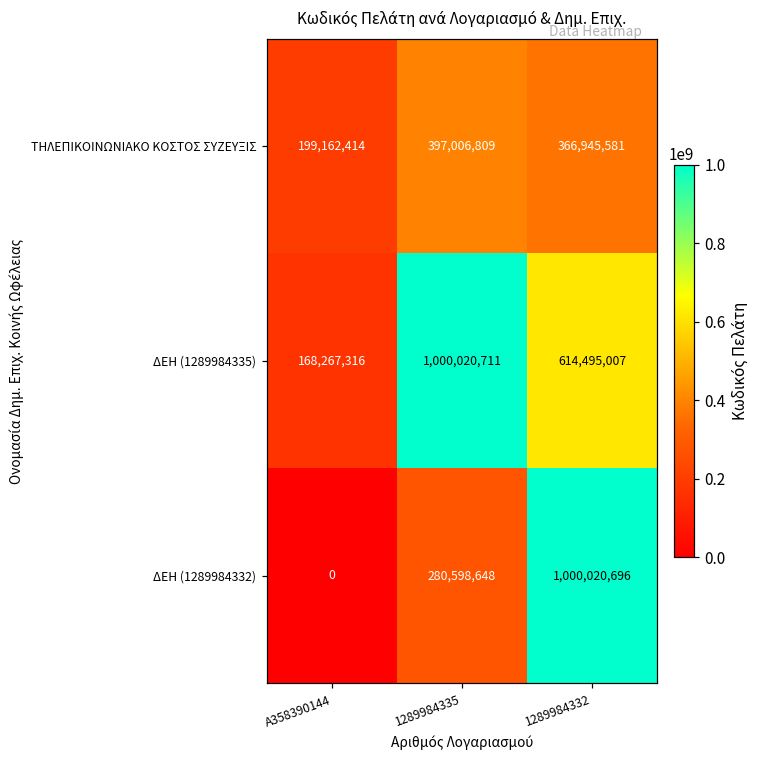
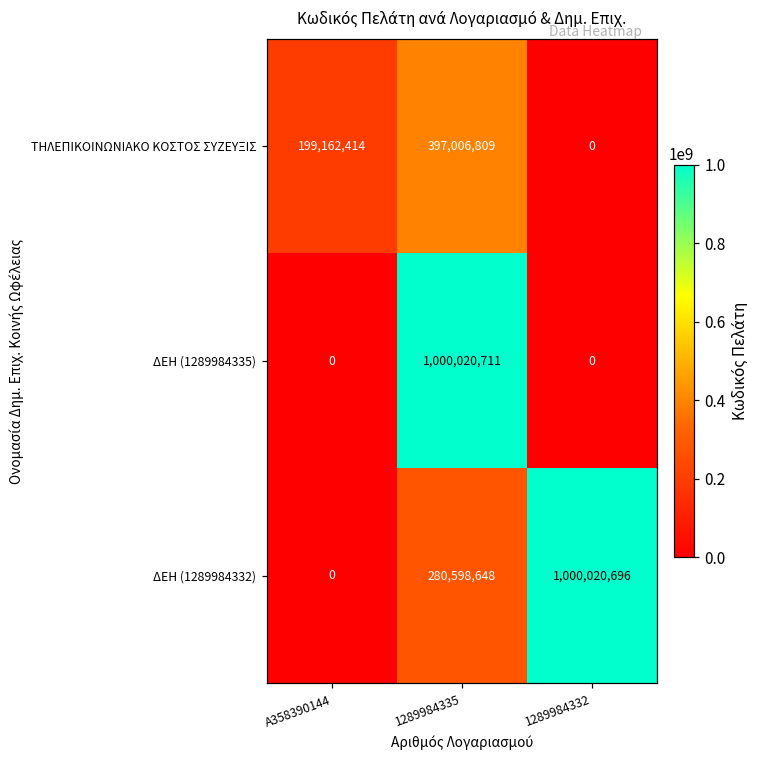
  {
    "ΤΗΛΕΠΙΚΟΙΝΩΝΙΑΚΟ ΚΟΣΤΟΣ ΣΥΖΕΥΞΙΣ": {
      "Α358390144": "199,162,414",
      "1289984335": "397,006,809",
-     "1289984332": "366,945,581"
+     "1289984332": "0"
    },
    "ΔΕΗ (1289984335)": {
-     "Α358390144": "168,267,316",
+     "Α358390144": "0",
      "1289984335": "1,000,020,711",
-     "1289984332": "614,495,007"
+     "1289984332": "0"
    },
    "ΔΕΗ (1289984332)": {
      "Α358390144": "0",
      "1289984335": "280,598,648",
      "1289984332": "1,000,020,696"
    }
  }
